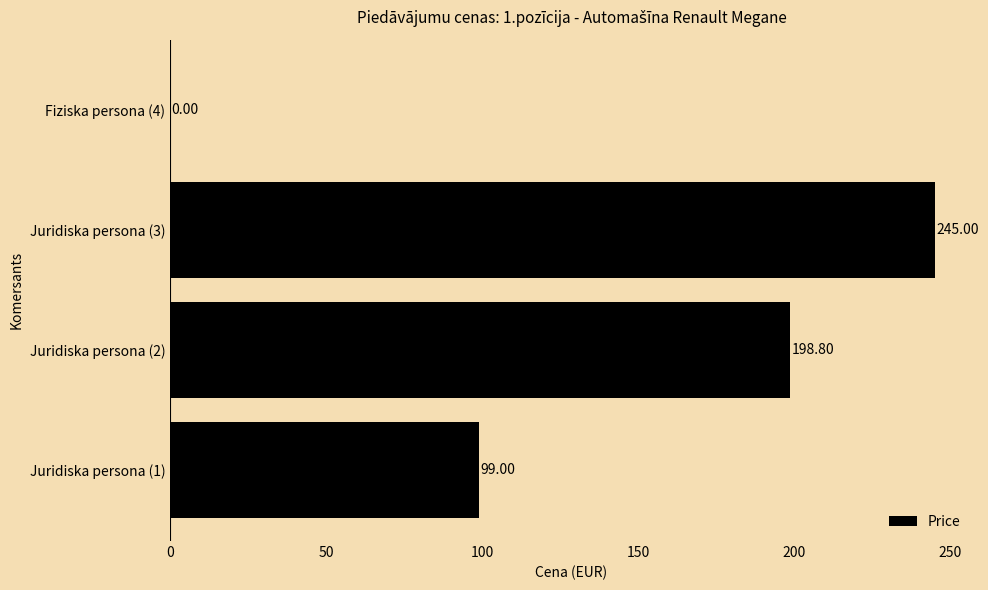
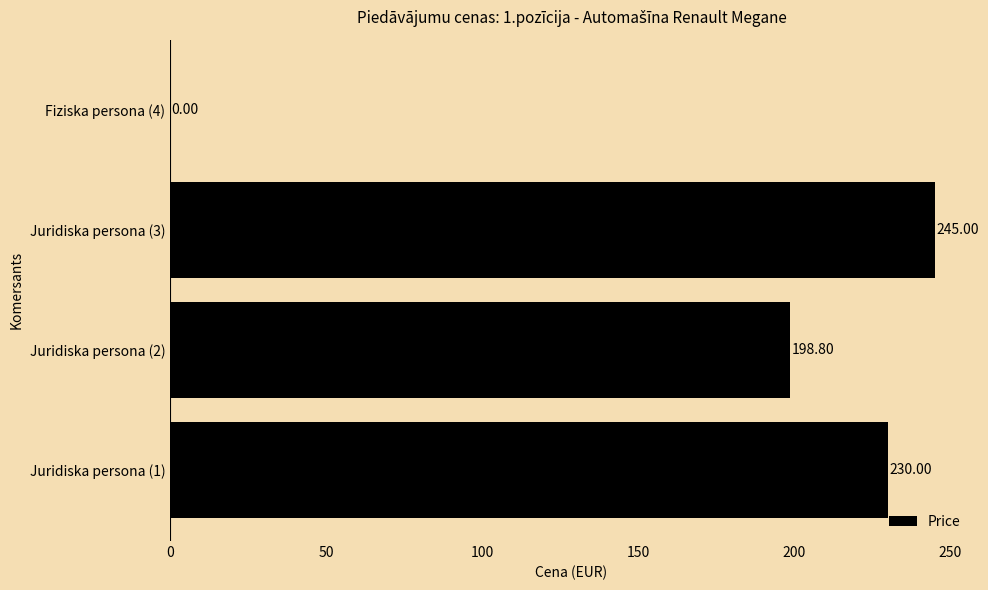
  {
    "Fiziska persona (4)": 0.00,
    "Juridiska persona (3)": 245.00,
    "Juridiska persona (2)": 198.80,
-   "Juridiska persona (1)": 99.00
+   "Juridiska persona (1)": 230.00
  }
